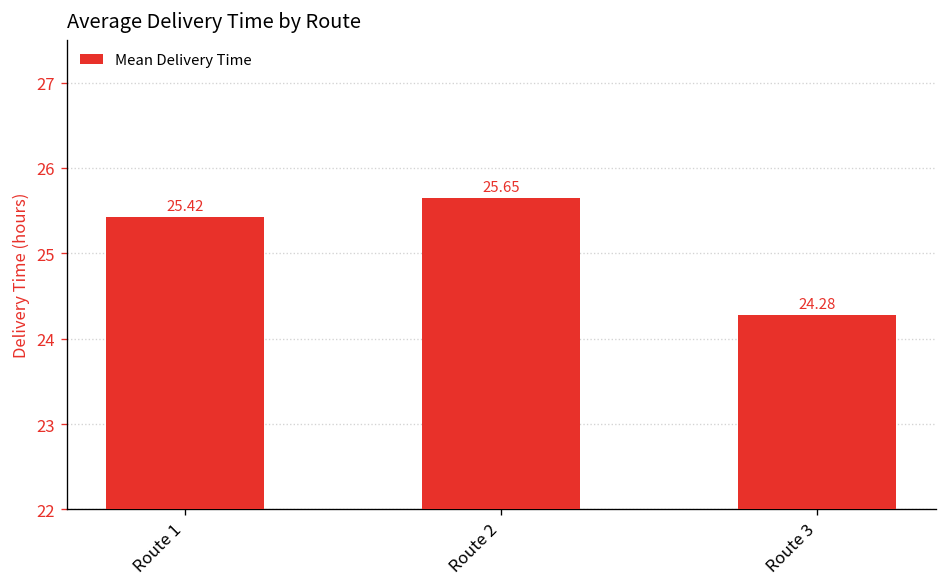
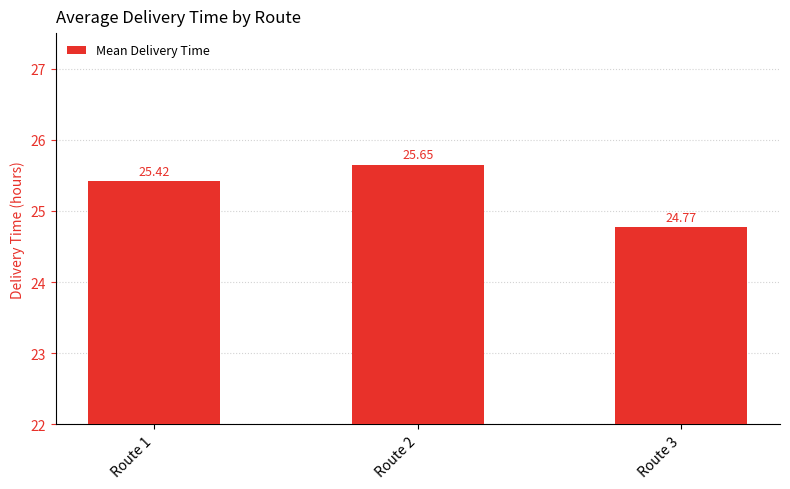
  {
    "Route 1": 25.42,
    "Route 2": 25.65,
-   "Route 3": 24.28
+   "Route 3": 24.77
  }
